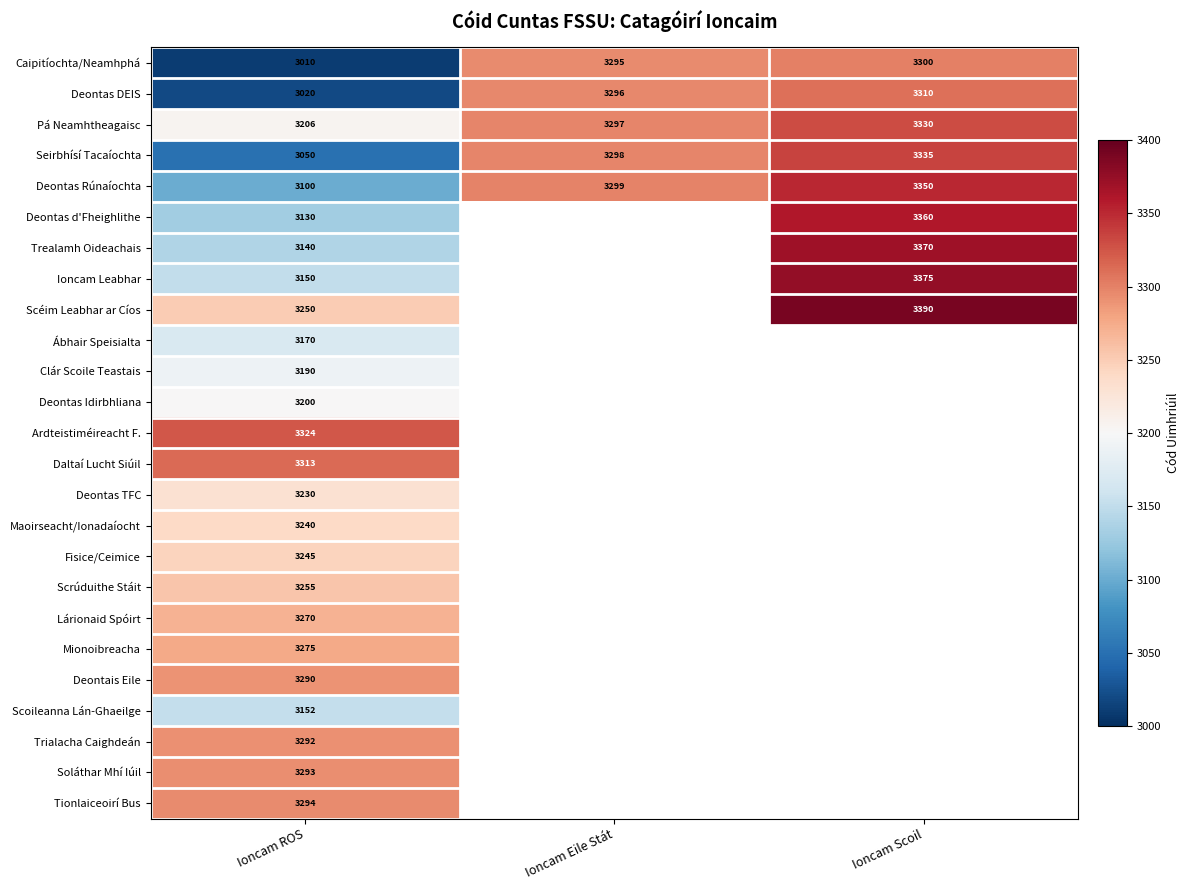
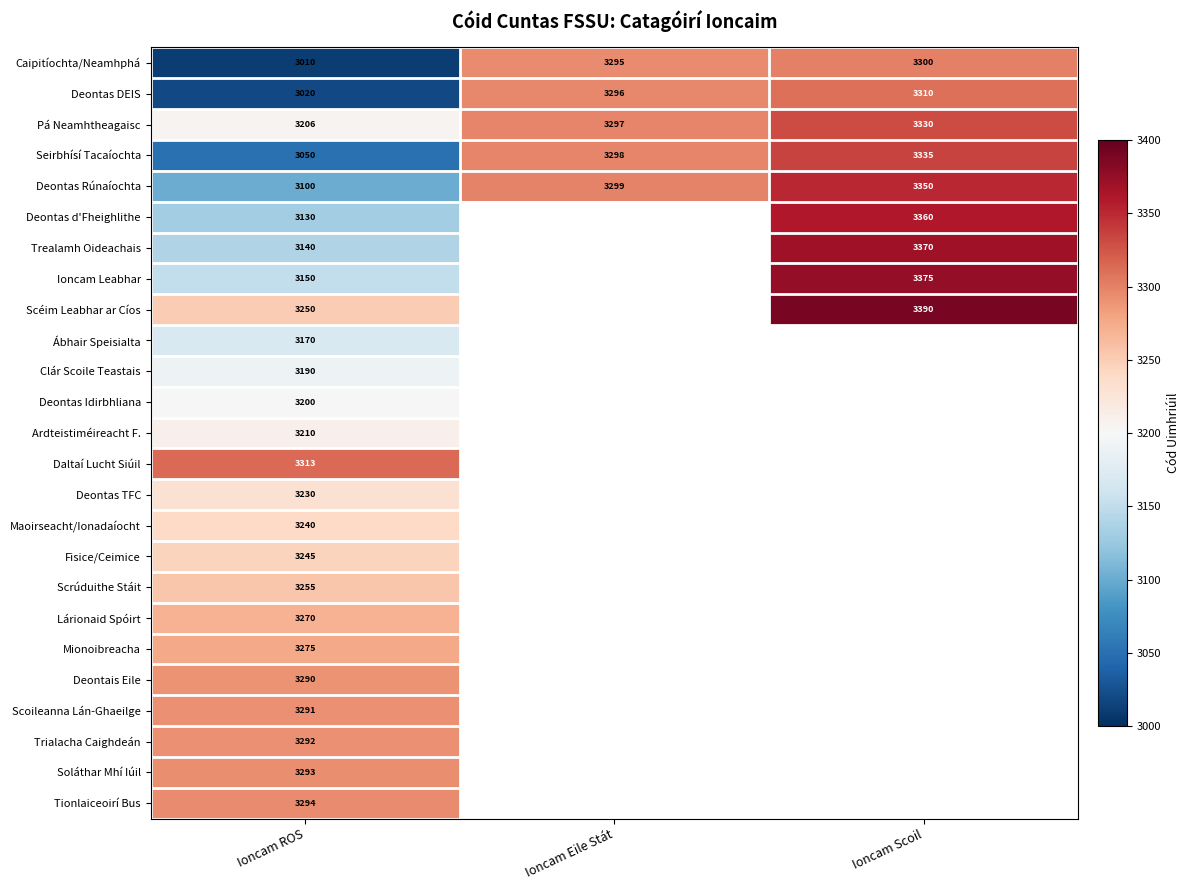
  {
    "Caipitíochta/Neamhphá": {
      "Ioncam ROS": 3010,
      "Ioncam Eile Stát": 3295,
      "Ioncam Scoil": 3300
    },
    "Deontas DEIS": {
      "Ioncam ROS": 3020,
      "Ioncam Eile Stát": 3296,
      "Ioncam Scoil": 3310
    },
    "Pá Neamhtheagaisc": {
      "Ioncam ROS": 3206,
      "Ioncam Eile Stát": 3297,
      "Ioncam Scoil": 3330
    },
    "Seirbhísí Tacaíochta": {
      "Ioncam ROS": 3050,
      "Ioncam Eile Stát": 3298,
      "Ioncam Scoil": 3335
    },
    "Deontas Rúnaíochta": {
      "Ioncam ROS": 3100,
      "Ioncam Eile Stát": 3299,
      "Ioncam Scoil": 3350
    },
    "Deontas d'Fheighlithe": {
      "Ioncam ROS": 3130,
      "Ioncam Scoil": 3360
    },
    "Trealamh Oideachais": {
      "Ioncam ROS": 3140,
      "Ioncam Scoil": 3370
    },
    "Ioncam Leabhar": {
      "Ioncam ROS": 3150,
      "Ioncam Scoil": 3375
    },
    "Scéim Leabhar ar Cíos": {
      "Ioncam ROS": 3250,
      "Ioncam Scoil": 3390
    },
    "Ábhair Speisialta": {
      "Ioncam ROS": 3170
    },
    "Clár Scoile Teastais": {
      "Ioncam ROS": 3190
    },
    "Deontas Idirbhliana": {
      "Ioncam ROS": 3200
    },
    "Ardteistiméireacht F.": {
-     "Ioncam ROS": 3324
+     "Ioncam ROS": 3210
    },
    "Daltaí Lucht Siúil": {
      "Ioncam ROS": 3313
    },
    "Deontas TFC": {
      "Ioncam ROS": 3230
    },
    "Maoirseacht/Ionadaíocht": {
      "Ioncam ROS": 3240
    },
    "Fisice/Ceimice": {
      "Ioncam ROS": 3245
    },
    "Scrúduithe Stáit": {
      "Ioncam ROS": 3255
    },
    "Lárionaid Spóirt": {
      "Ioncam ROS": 3270
    },
    "Mionoibreacha": {
      "Ioncam ROS": 3275
    },
    "Deontais Eile": {
      "Ioncam ROS": 3290
    },
    "Scoileanna Lán-Ghaeilge": {
-     "Ioncam ROS": 3152
+     "Ioncam ROS": 3291
    },
    "Trialacha Caighdeán": {
      "Ioncam ROS": 3292
    },
    "Soláthar Mhí Iúil": {
      "Ioncam ROS": 3293
    },
    "Tionlaiceoirí Bus": {
      "Ioncam ROS": 3294
    }
  }
